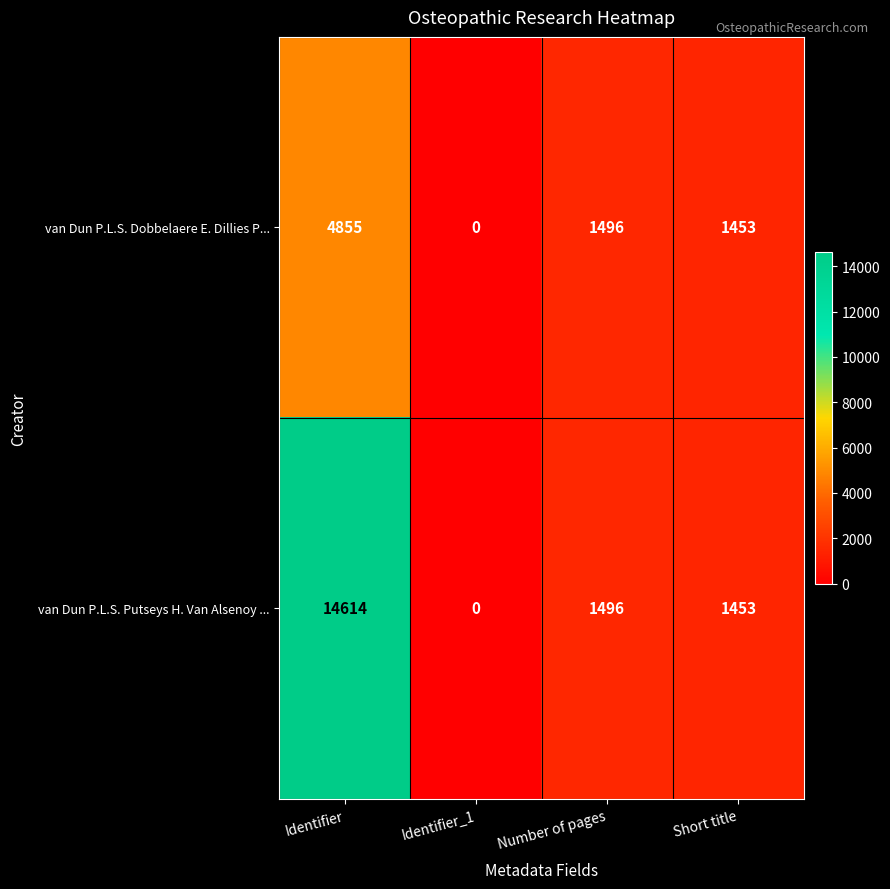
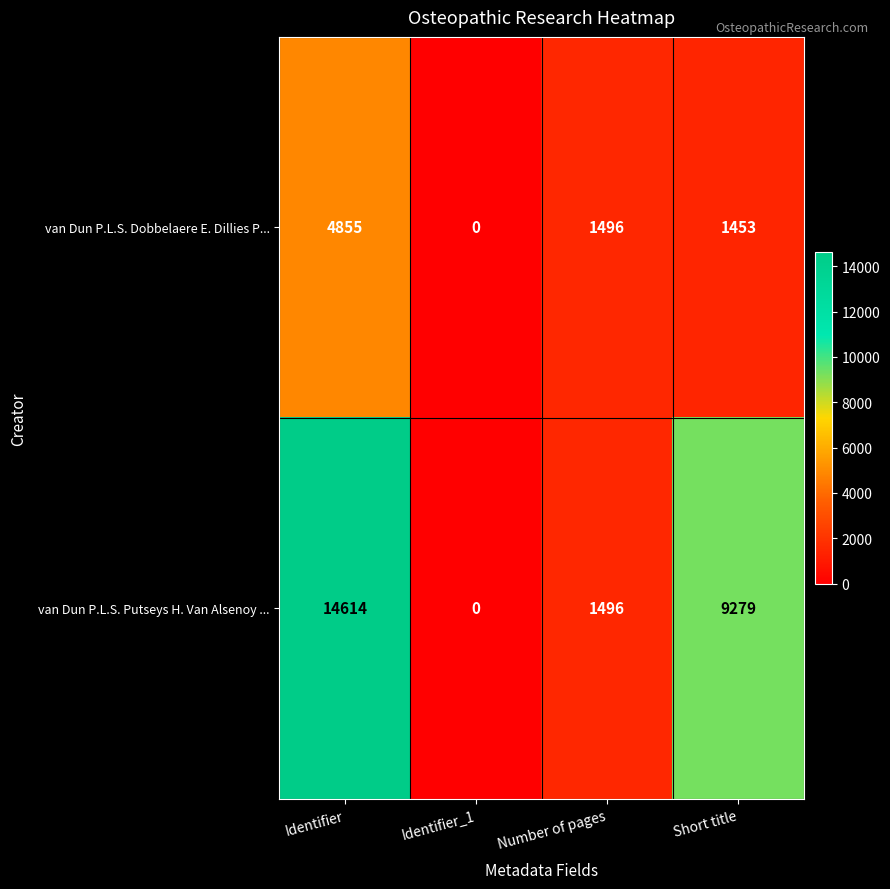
  {
    "van Dun P.L.S. Dobbelaere E. Dillies P...": {
      "Identifier": 4855,
      "Identifier_1": 0,
      "Number of pages": 1496,
      "Short title": 1453
    },
    "van Dun P.L.S. Putseys H. Van Alsenoy ...": {
      "Identifier": 14614,
      "Identifier_1": 0,
      "Number of pages": 1496,
-     "Short title": 1453
+     "Short title": 9279
    }
  }
